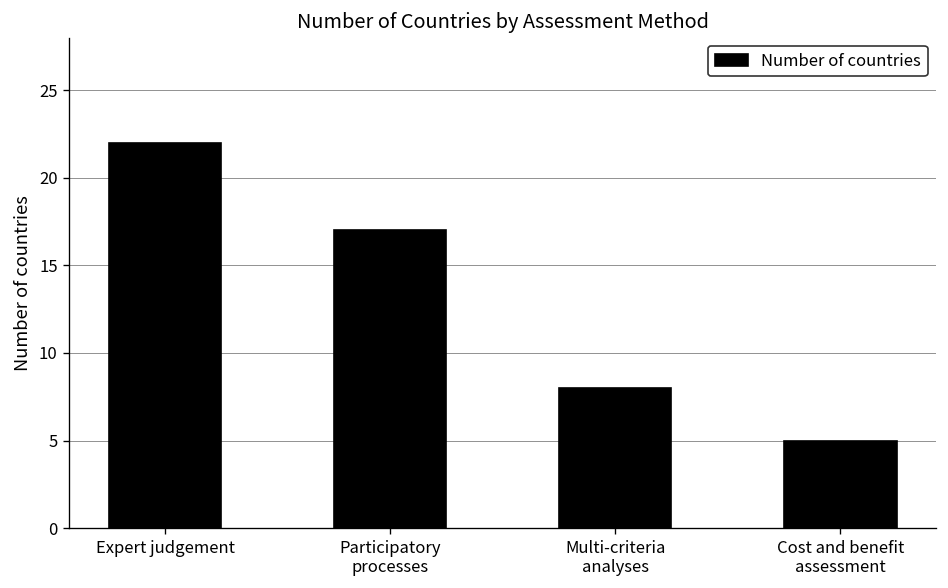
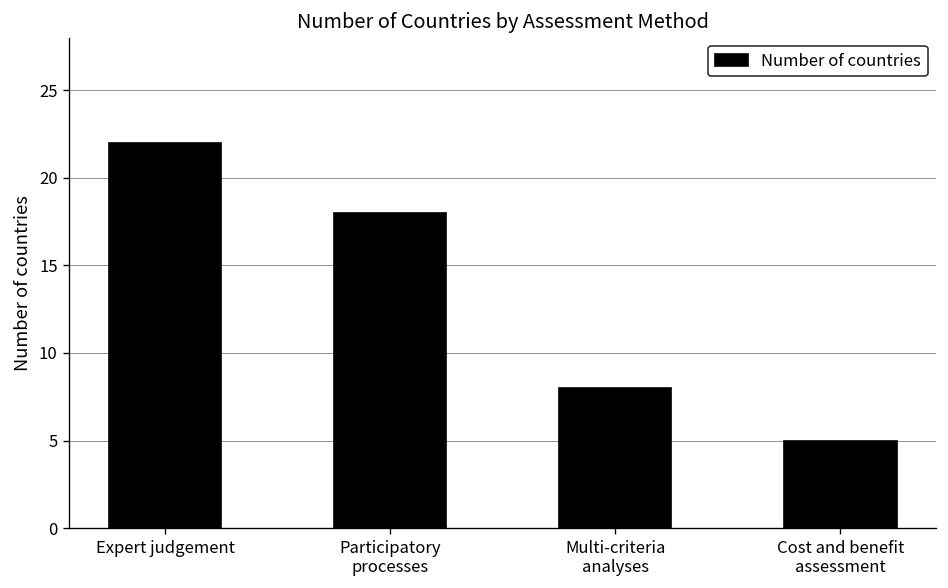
  {
    "Expert judgement": 22,
-   "Participatory processes": 17,
+   "Participatory processes": 18,
    "Multi-criteria analyses": 8,
    "Cost and benefit assessment": 5
  }
